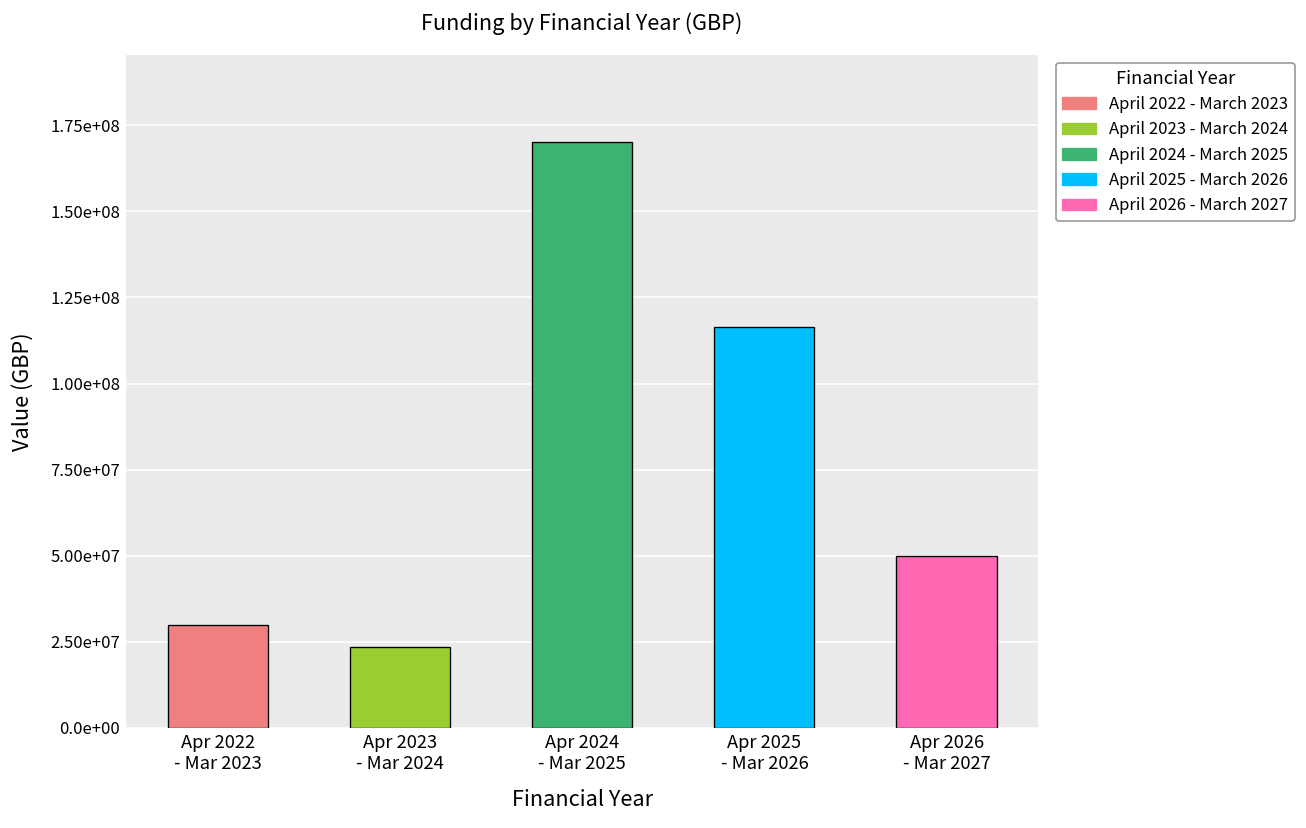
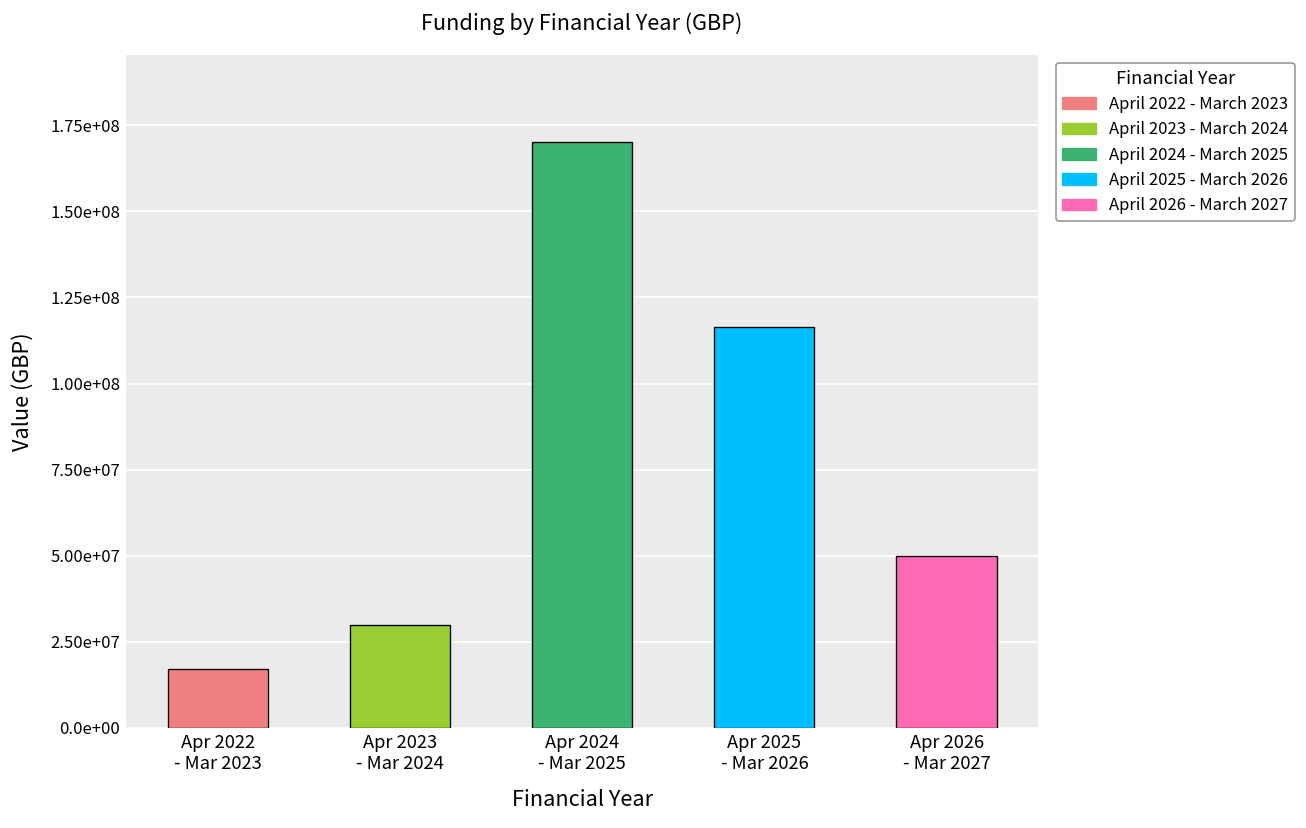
  {
-   "Apr 2022 - Mar 2023": 30000000,
-   "Apr 2023 - Mar 2024": 23000000,
+   "Apr 2022 - Mar 2023": 17000000,
+   "Apr 2023 - Mar 2024": 30000000,
    "Apr 2024 - Mar 2025": 170000000,
    "Apr 2025 - Mar 2026": 116000000,
    "Apr 2026 - Mar 2027": 50000000
  }
